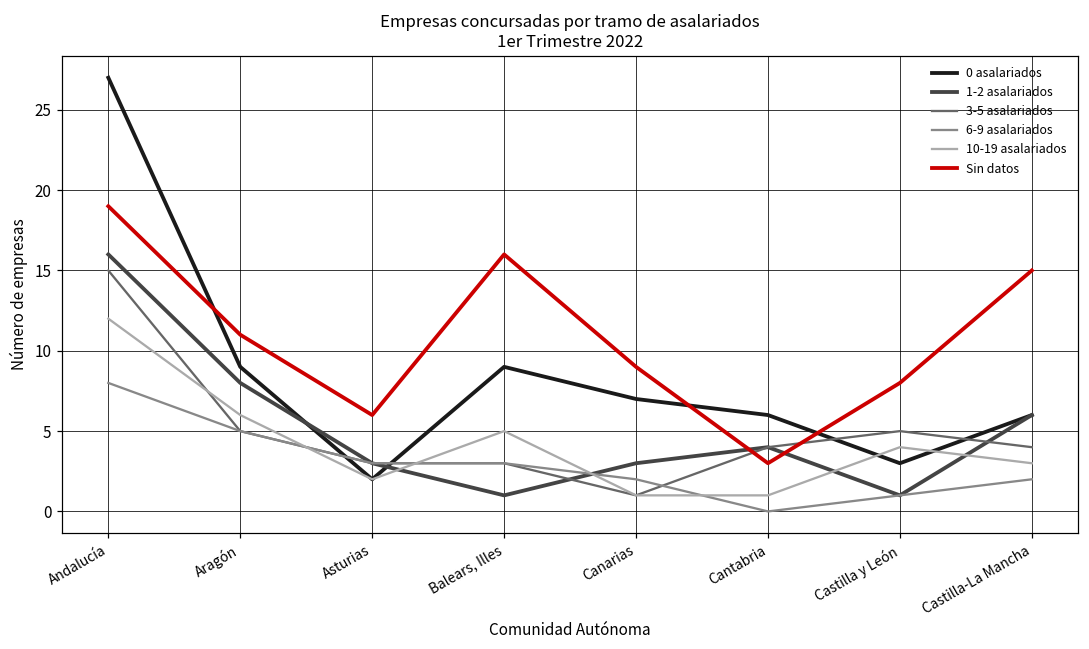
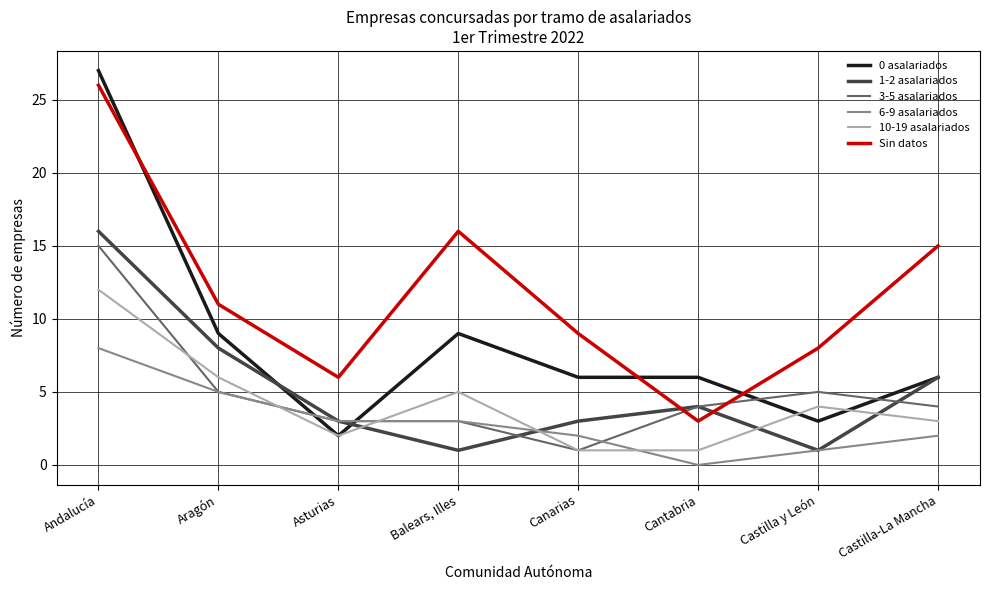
  {
    "0 asalariados": {
      "Andalucía": 27,
      "Aragón": 9,
      "Balears, Illes": 9,
-     "Canarias": 7,
+     "Canarias": 6,
      "Cantabria": 6,
      "Castilla y León": 3
    },
    "Sin datos": {
-     "Andalucía": 19,
+     "Andalucía": 26,
      "Aragón": 11,
      "Asturias": 6,
      "Balears, Illes": 16,
      "Canarias": 9,
      "Cantabria": 3,
      "Castilla y León": 8,
      "Castilla-La Mancha": 15
    }
  }
